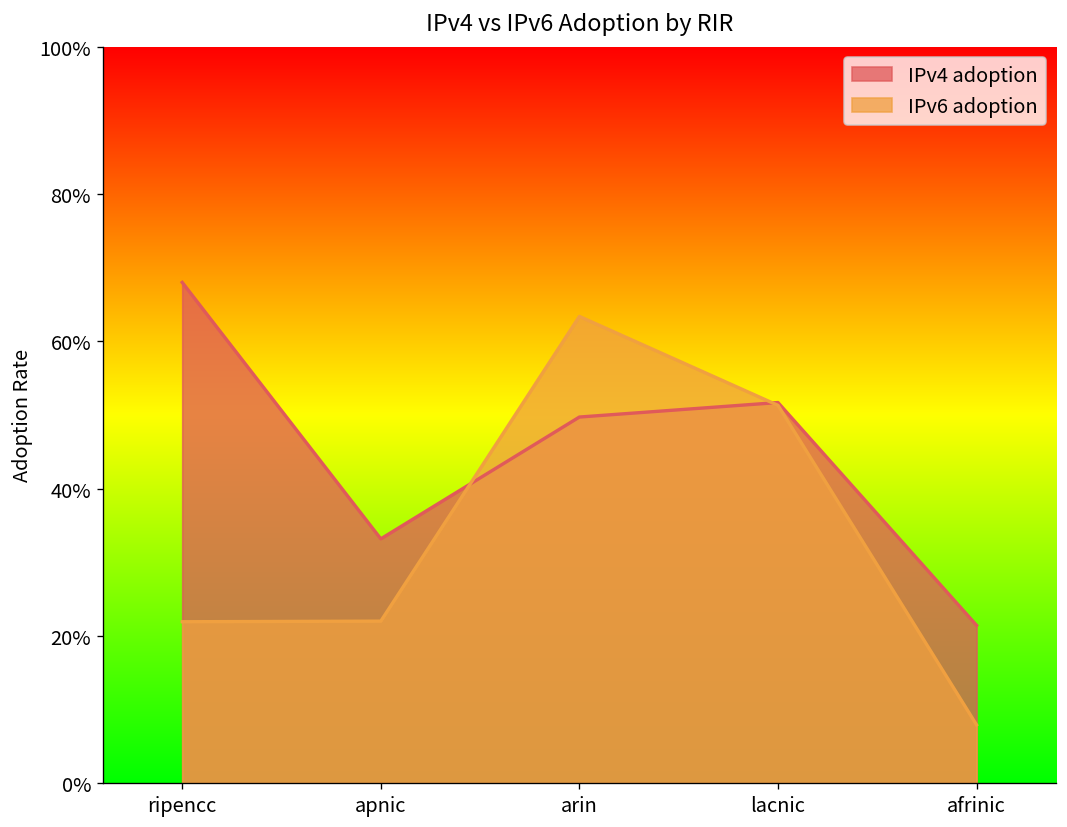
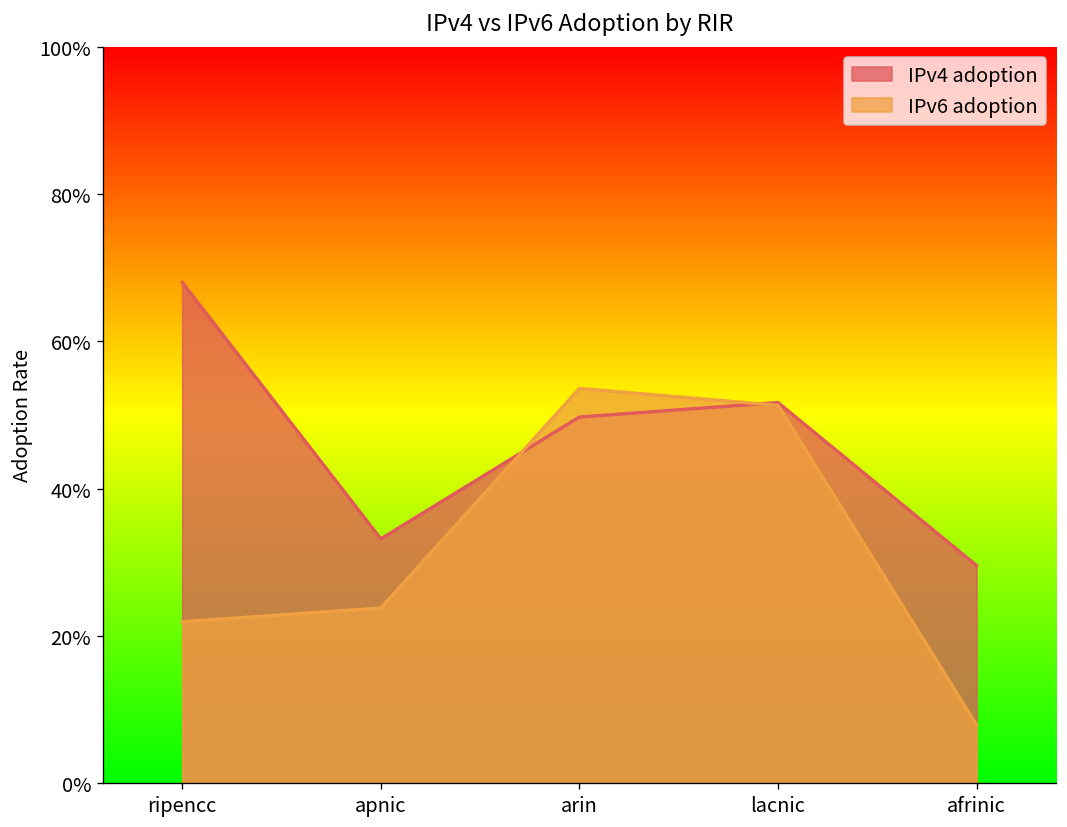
  {
    "IPv4 adoption": {
      "ripencc": "68%",
      "apnic": "33%",
      "arin": "50%",
-     "afrinic": "21%"
+     "afrinic": "30%"
    },
    "IPv6 adoption": {
      "ripencc": "22%",
-     "apnic": "22%",
-     "arin": "63%",
+     "apnic": "24%",
+     "arin": "54%",
      "afrinic": "8%"
    }
  }
